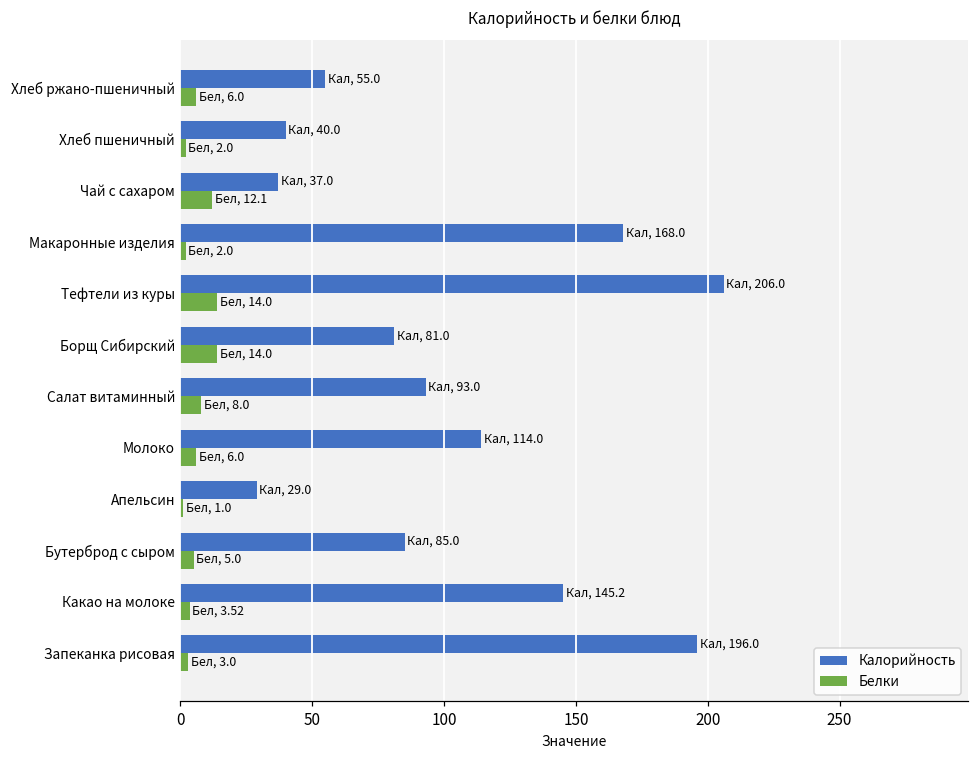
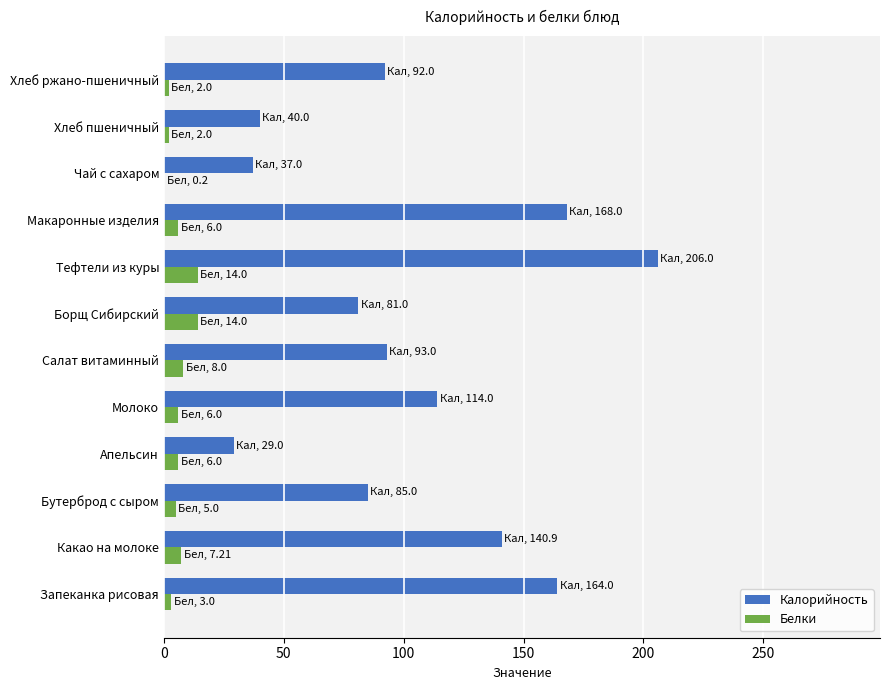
  {
    "Калорийность": {
-     "Хлеб ржано-пшеничный": 55.0,
+     "Хлеб ржано-пшеничный": 92.0,
      "Хлеб пшеничный": 40.0,
      "Чай с сахаром": 37.0,
      "Макаронные изделия": 168.0,
      "Тефтели из куры": 206.0,
      "Борщ Сибирский": 81.0,
      "Салат витаминный": 93.0,
      "Молоко": 114.0,
      "Апельсин": 29.0,
      "Бутерброд с сыром": 85.0,
-     "Какао на молоке": 145.2,
-     "Запеканка рисовая": 196.0
+     "Какао на молоке": 140.9,
+     "Запеканка рисовая": 164.0
    },
    "Белки": {
-     "Хлеб ржано-пшеничный": 6.0,
+     "Хлеб ржано-пшеничный": 2.0,
      "Хлеб пшеничный": 2.0,
-     "Чай с сахаром": 12.1,
-     "Макаронные изделия": 2.0,
+     "Чай с сахаром": 0.2,
+     "Макаронные изделия": 6.0,
      "Тефтели из куры": 14.0,
      "Борщ Сибирский": 14.0,
      "Салат витаминный": 8.0,
      "Молоко": 6.0,
-     "Апельсин": 1.0,
+     "Апельсин": 6.0,
      "Бутерброд с сыром": 5.0,
-     "Какао на молоке": 3.52,
+     "Какао на молоке": 7.21,
      "Запеканка рисовая": 3.0
    }
  }
